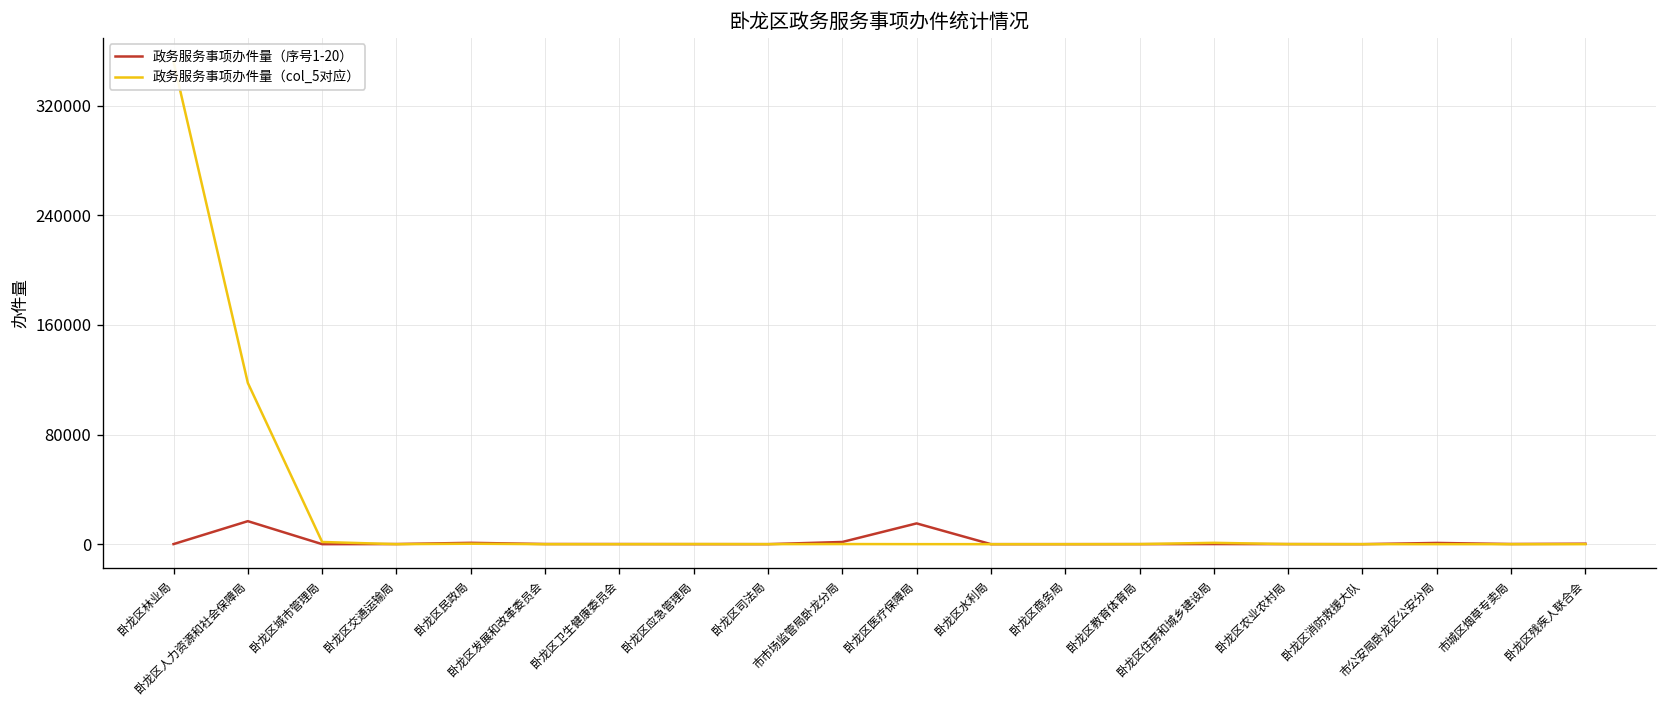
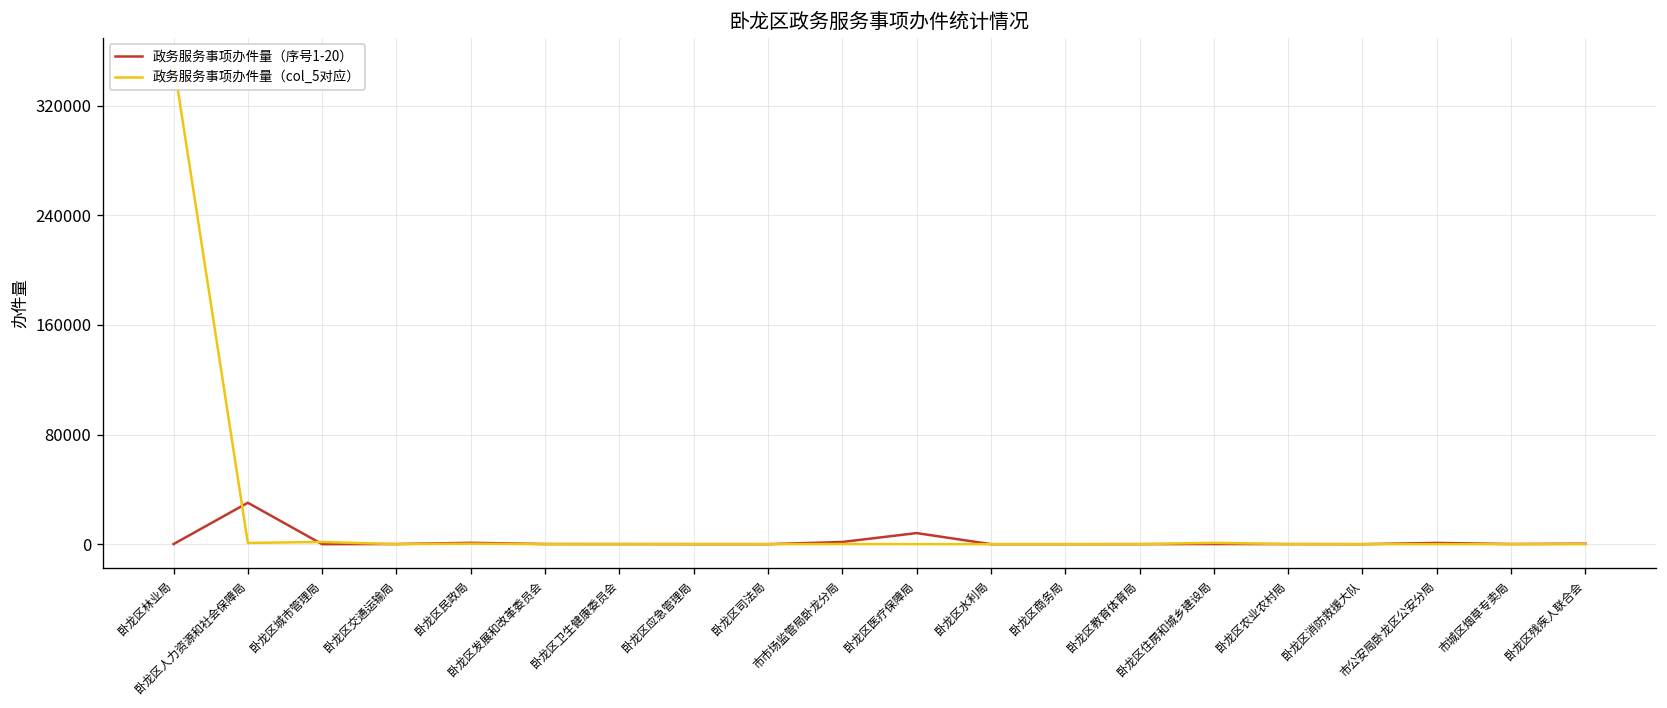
  {
    "政务服务事项办件量（序号1-20）": {
      "卧龙区林业局": 0,
-     "卧龙区人力资源和社会保障局": 17000,
-     "卧龙区医疗保障局": 15000
+     "卧龙区人力资源和社会保障局": 30000,
+     "卧龙区医疗保障局": 8000
    },
    "政务服务事项办件量（col_5对应）": {
-     "卧龙区人力资源和社会保障局": 118000,
+     "卧龙区人力资源和社会保障局": 1000,
      "卧龙区医疗保障局": 0
    }
  }
